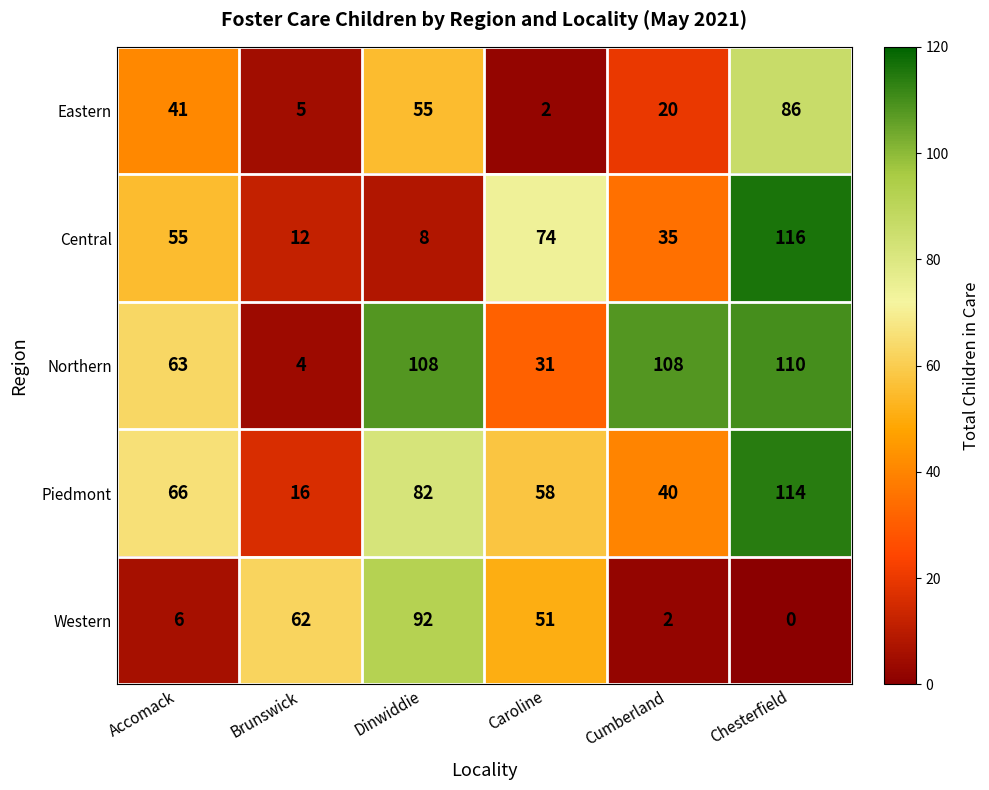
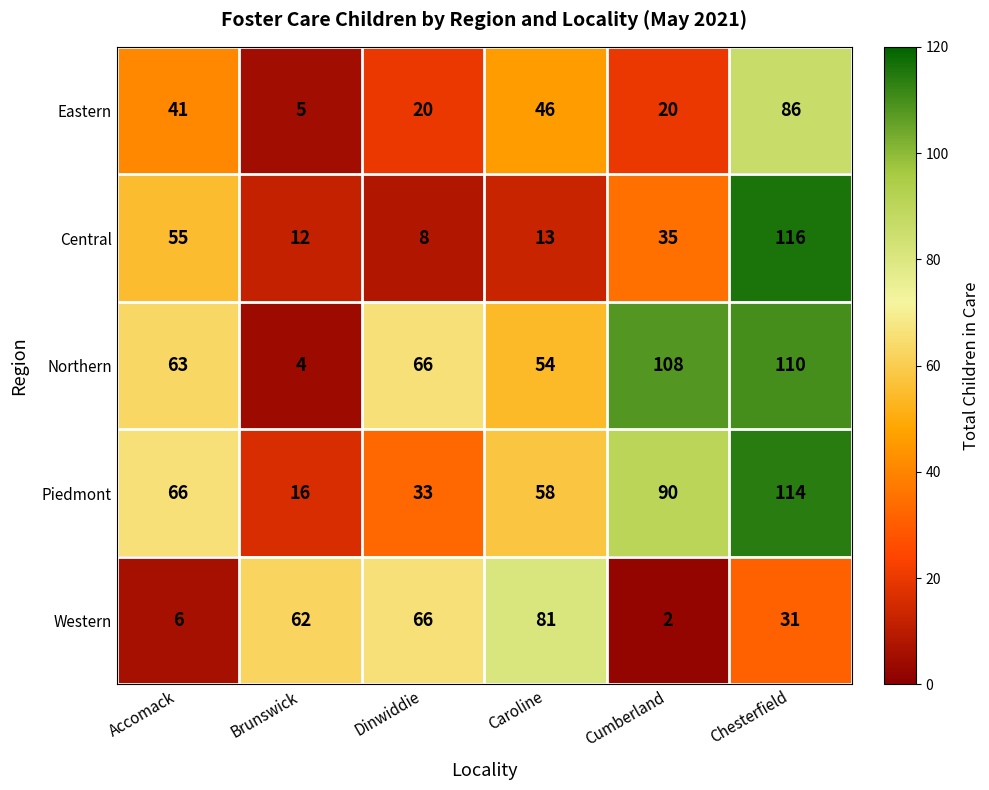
  {
    "Eastern": {
      "Accomack": 41,
      "Brunswick": 5,
-     "Dinwiddie": 55,
-     "Caroline": 2,
+     "Dinwiddie": 20,
+     "Caroline": 46,
      "Cumberland": 20,
      "Chesterfield": 86
    },
    "Central": {
      "Accomack": 55,
      "Brunswick": 12,
      "Dinwiddie": 8,
-     "Caroline": 74,
+     "Caroline": 13,
      "Cumberland": 35,
      "Chesterfield": 116
    },
    "Northern": {
      "Accomack": 63,
      "Brunswick": 4,
-     "Dinwiddie": 108,
-     "Caroline": 31,
+     "Dinwiddie": 66,
+     "Caroline": 54,
      "Cumberland": 108,
      "Chesterfield": 110
    },
    "Piedmont": {
      "Accomack": 66,
      "Brunswick": 16,
-     "Dinwiddie": 82,
+     "Dinwiddie": 33,
      "Caroline": 58,
-     "Cumberland": 40,
+     "Cumberland": 90,
      "Chesterfield": 114
    },
    "Western": {
      "Accomack": 6,
      "Brunswick": 62,
-     "Dinwiddie": 92,
-     "Caroline": 51,
+     "Dinwiddie": 66,
+     "Caroline": 81,
      "Cumberland": 2,
-     "Chesterfield": 0
+     "Chesterfield": 31
    }
  }
